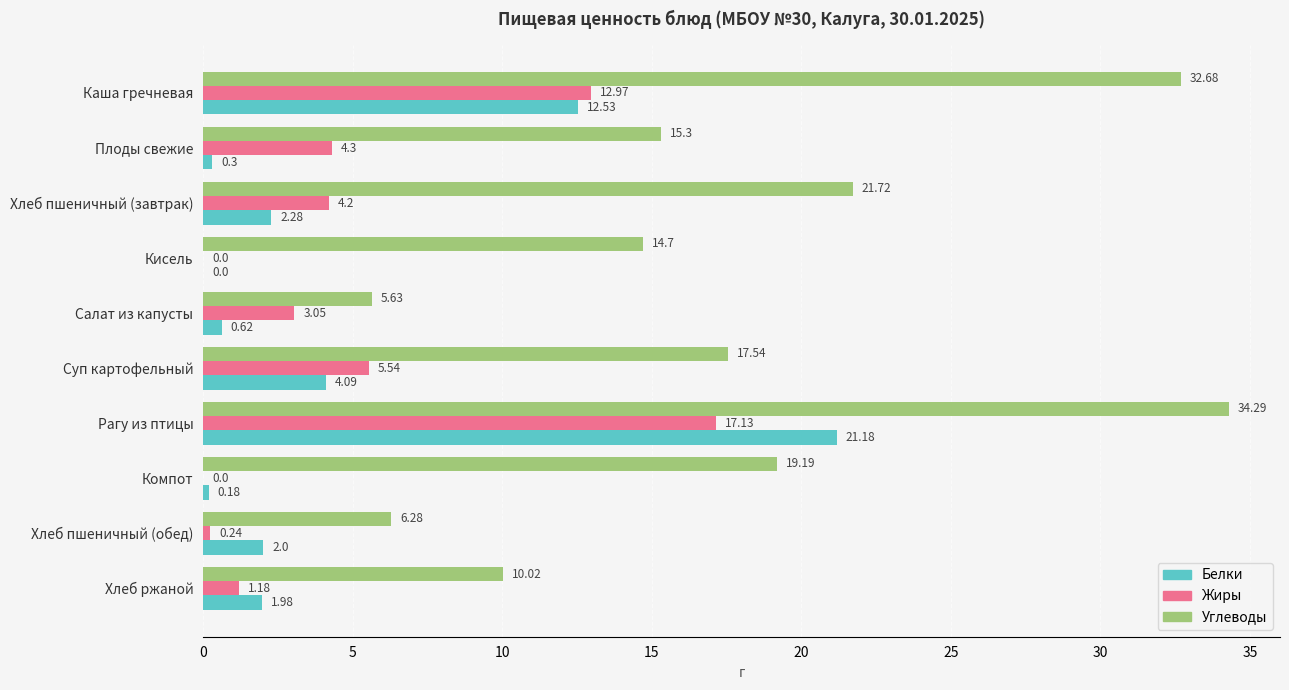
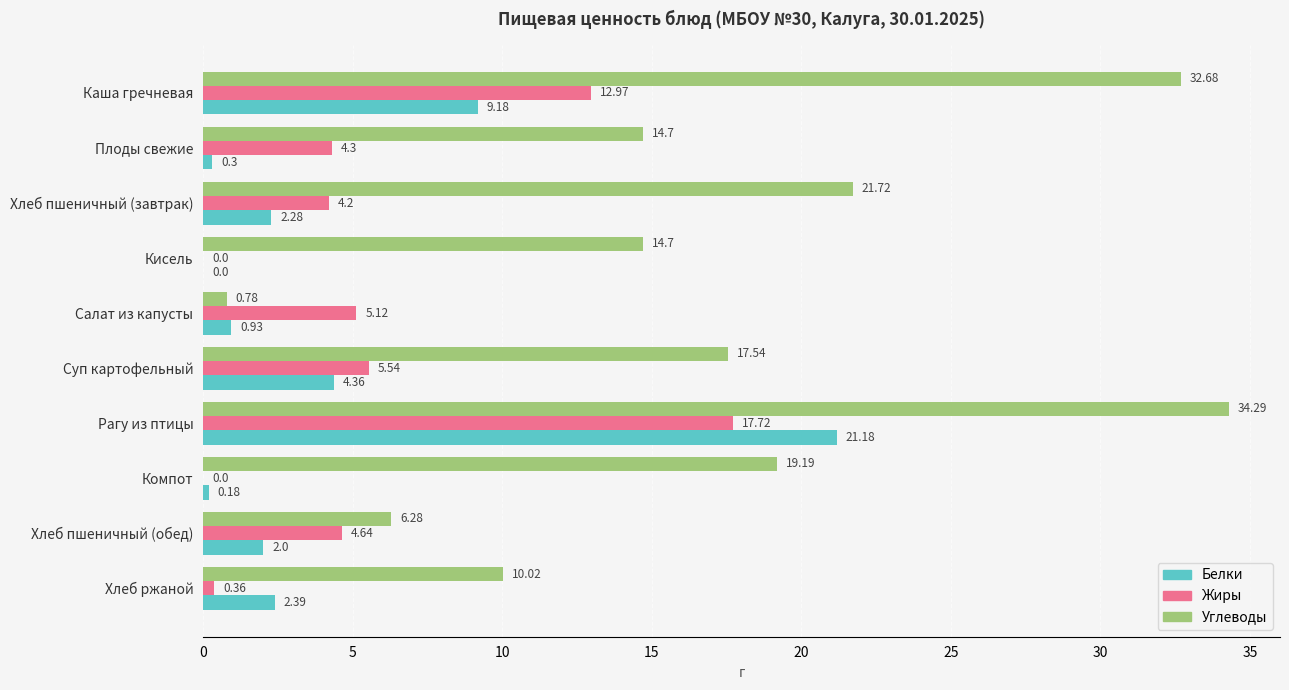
  {
    "Белки": {
-     "Каша гречневая": 12.53,
+     "Каша гречневая": 9.18,
      "Плоды свежие": 0.3,
      "Хлеб пшеничный (завтрак)": 2.28,
      "Кисель": 0.0,
-     "Салат из капусты": 0.62,
-     "Суп картофельный": 4.09,
+     "Салат из капусты": 0.93,
+     "Суп картофельный": 4.36,
      "Рагу из птицы": 21.18,
      "Компот": 0.18,
      "Хлеб пшеничный (обед)": 2.0,
-     "Хлеб ржаной": 1.98
+     "Хлеб ржаной": 2.39
    },
    "Жиры": {
      "Каша гречневая": 12.97,
      "Плоды свежие": 4.3,
      "Хлеб пшеничный (завтрак)": 4.2,
      "Кисель": 0.0,
-     "Салат из капусты": 3.05,
+     "Салат из капусты": 5.12,
      "Суп картофельный": 5.54,
-     "Рагу из птицы": 17.13,
+     "Рагу из птицы": 17.72,
      "Компот": 0.0,
-     "Хлеб пшеничный (обед)": 0.24,
-     "Хлеб ржаной": 1.18
+     "Хлеб пшеничный (обед)": 4.64,
+     "Хлеб ржаной": 0.36
    },
    "Углеводы": {
      "Каша гречневая": 32.68,
-     "Плоды свежие": 15.3,
+     "Плоды свежие": 14.7,
      "Хлеб пшеничный (завтрак)": 21.72,
      "Кисель": 14.7,
-     "Салат из капусты": 5.63,
+     "Салат из капусты": 0.78,
      "Суп картофельный": 17.54,
      "Рагу из птицы": 34.29,
      "Компот": 19.19,
      "Хлеб пшеничный (обед)": 6.28,
      "Хлеб ржаной": 10.02
    }
  }
